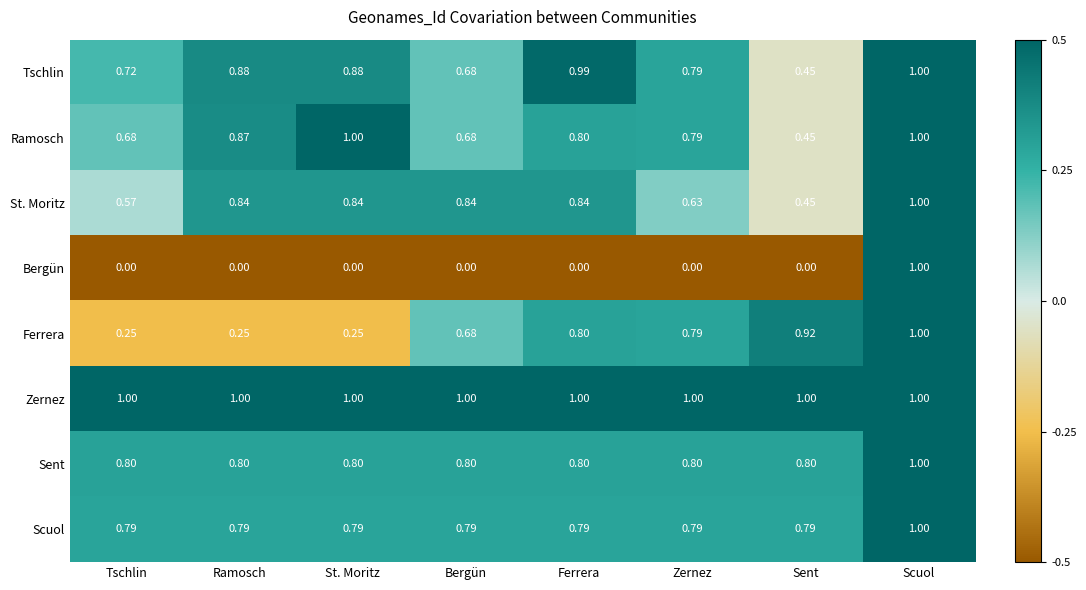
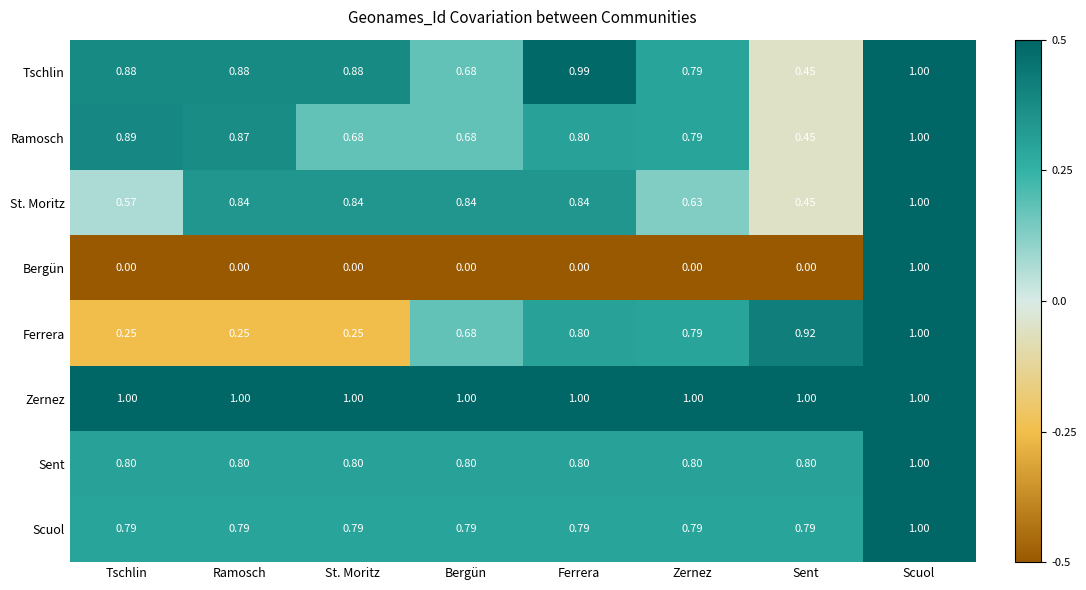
  {
    "Tschlin": {
-     "Tschlin": 0.72,
+     "Tschlin": 0.88,
      "Ramosch": 0.88,
      "St. Moritz": 0.88,
      "Bergün": 0.68,
      "Ferrera": 0.99,
      "Zernez": 0.79,
      "Sent": 0.45,
      "Scuol": 1.00
    },
    "Ramosch": {
-     "Tschlin": 0.68,
+     "Tschlin": 0.89,
      "Ramosch": 0.87,
-     "St. Moritz": 1.00,
+     "St. Moritz": 0.68,
      "Bergün": 0.68,
      "Ferrera": 0.80,
      "Zernez": 0.79,
      "Sent": 0.45,
      "Scuol": 1.00
    },
    "St. Moritz": {
      "Tschlin": 0.57,
      "Ramosch": 0.84,
      "St. Moritz": 0.84,
      "Bergün": 0.84,
      "Ferrera": 0.84,
      "Zernez": 0.63,
      "Sent": 0.45,
      "Scuol": 1.00
    },
    "Bergün": {
      "Tschlin": 0.00,
      "Ramosch": 0.00,
      "St. Moritz": 0.00,
      "Bergün": 0.00,
      "Ferrera": 0.00,
      "Zernez": 0.00,
      "Sent": 0.00,
      "Scuol": 1.00
    },
    "Ferrera": {
      "Tschlin": 0.25,
      "Ramosch": 0.25,
      "St. Moritz": 0.25,
      "Bergün": 0.68,
      "Ferrera": 0.80,
      "Zernez": 0.79,
      "Sent": 0.92,
      "Scuol": 1.00
    },
    "Zernez": {
      "Tschlin": 1.00,
      "Ramosch": 1.00,
      "St. Moritz": 1.00,
      "Bergün": 1.00,
      "Ferrera": 1.00,
      "Zernez": 1.00,
      "Sent": 1.00,
      "Scuol": 1.00
    },
    "Sent": {
      "Tschlin": 0.80,
      "Ramosch": 0.80,
      "St. Moritz": 0.80,
      "Bergün": 0.80,
      "Ferrera": 0.80,
      "Zernez": 0.80,
      "Sent": 0.80,
      "Scuol": 1.00
    },
    "Scuol": {
      "Tschlin": 0.79,
      "Ramosch": 0.79,
      "St. Moritz": 0.79,
      "Bergün": 0.79,
      "Ferrera": 0.79,
      "Zernez": 0.79,
      "Sent": 0.79,
      "Scuol": 1.00
    }
  }
